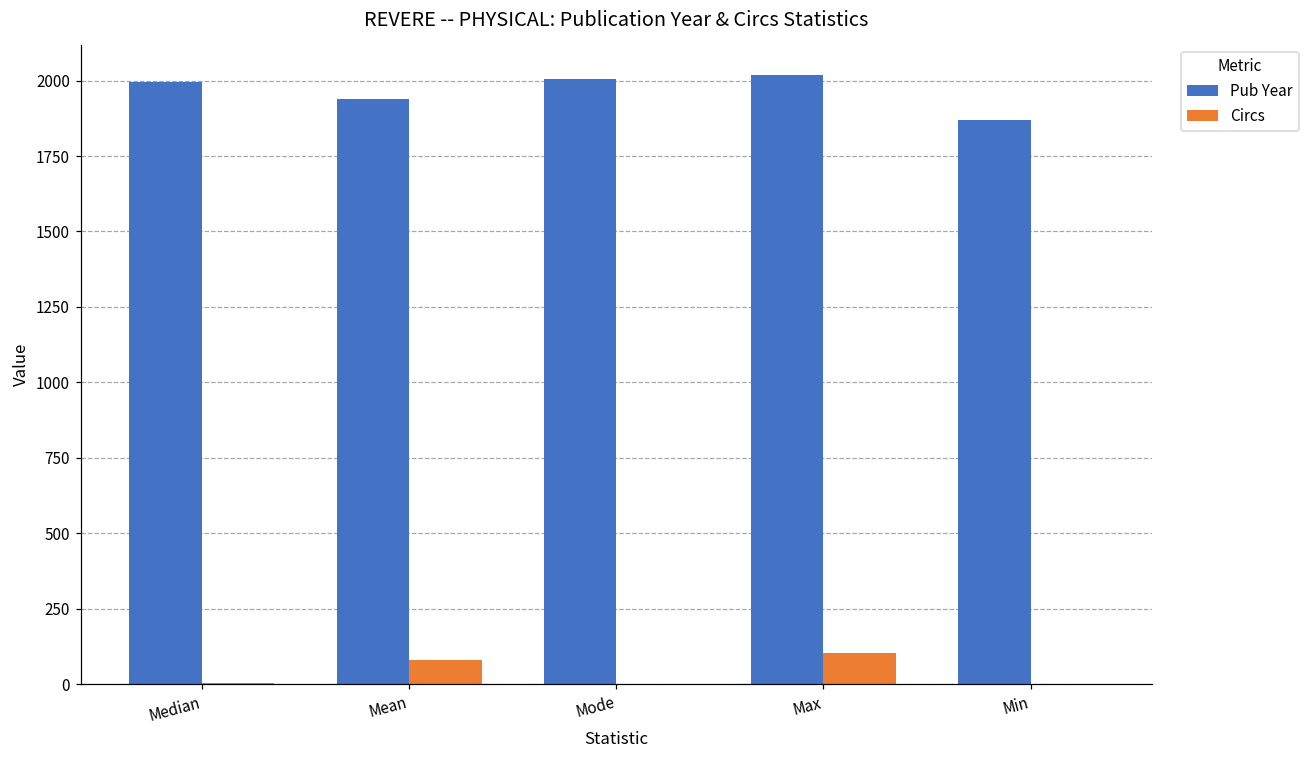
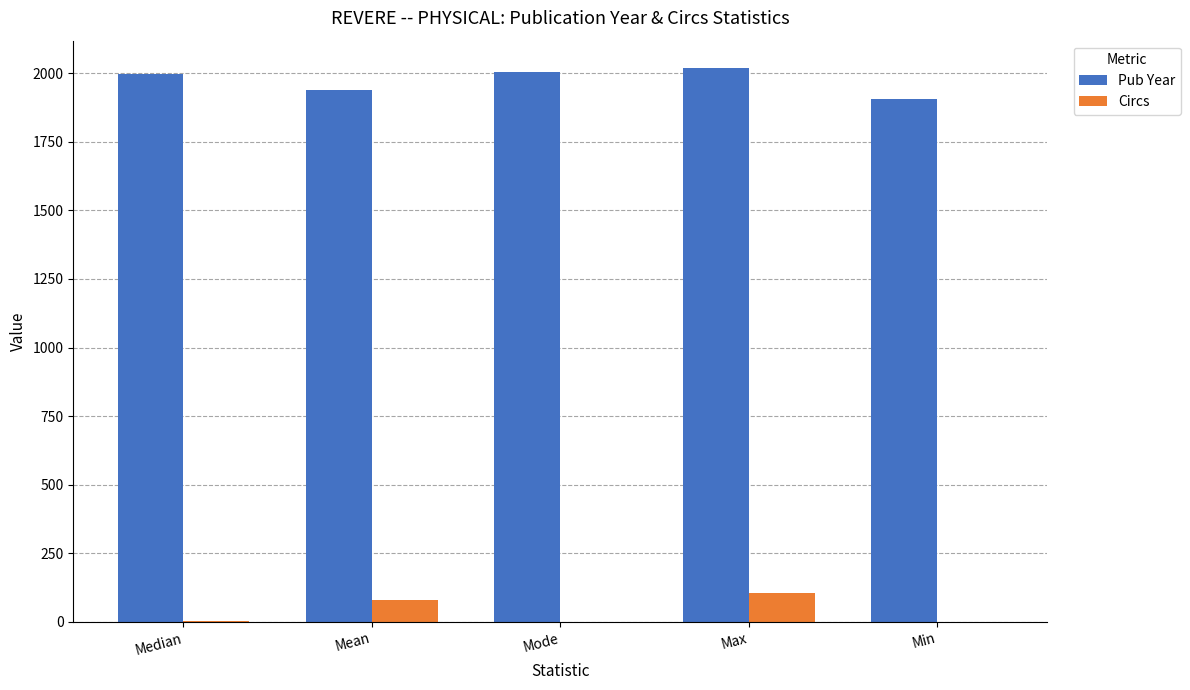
  {
    "Pub Year": {
      "Median": 2000,
      "Mean": 1940,
      "Mode": 2010,
      "Max": 2020,
-     "Min": 1870
+     "Min": 1910
    },
    "Circs": {
      "Mean": 80,
      "Mode": 0,
      "Max": 100,
      "Min": 0
    }
  }
